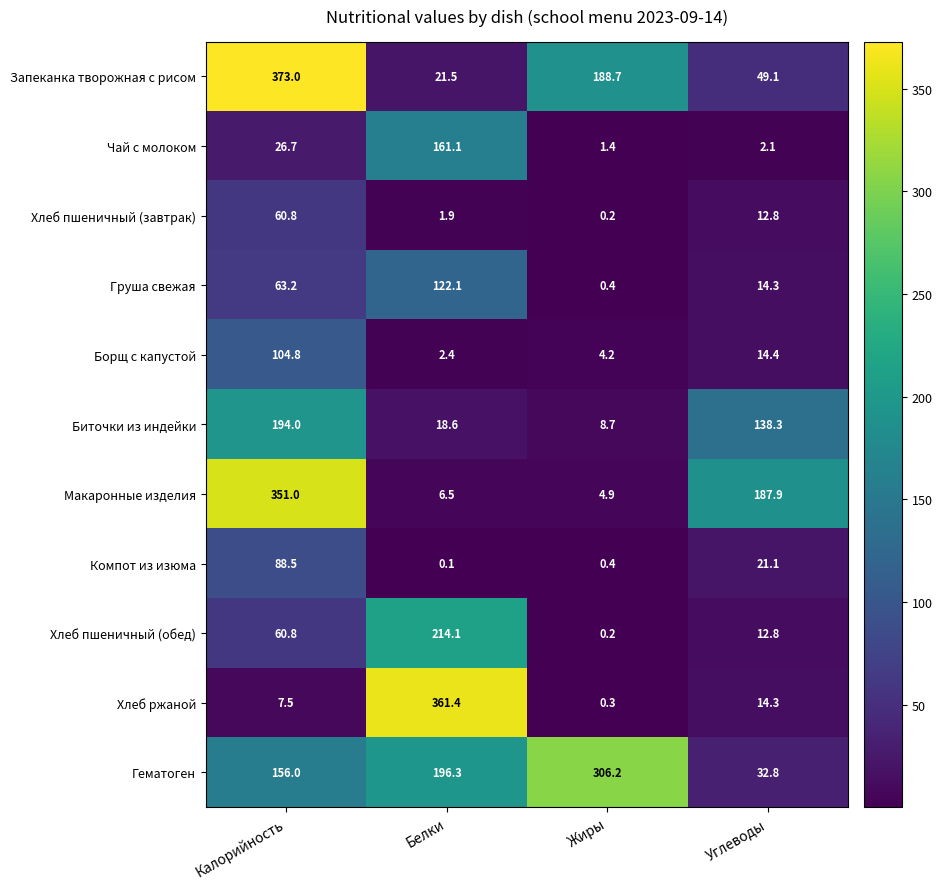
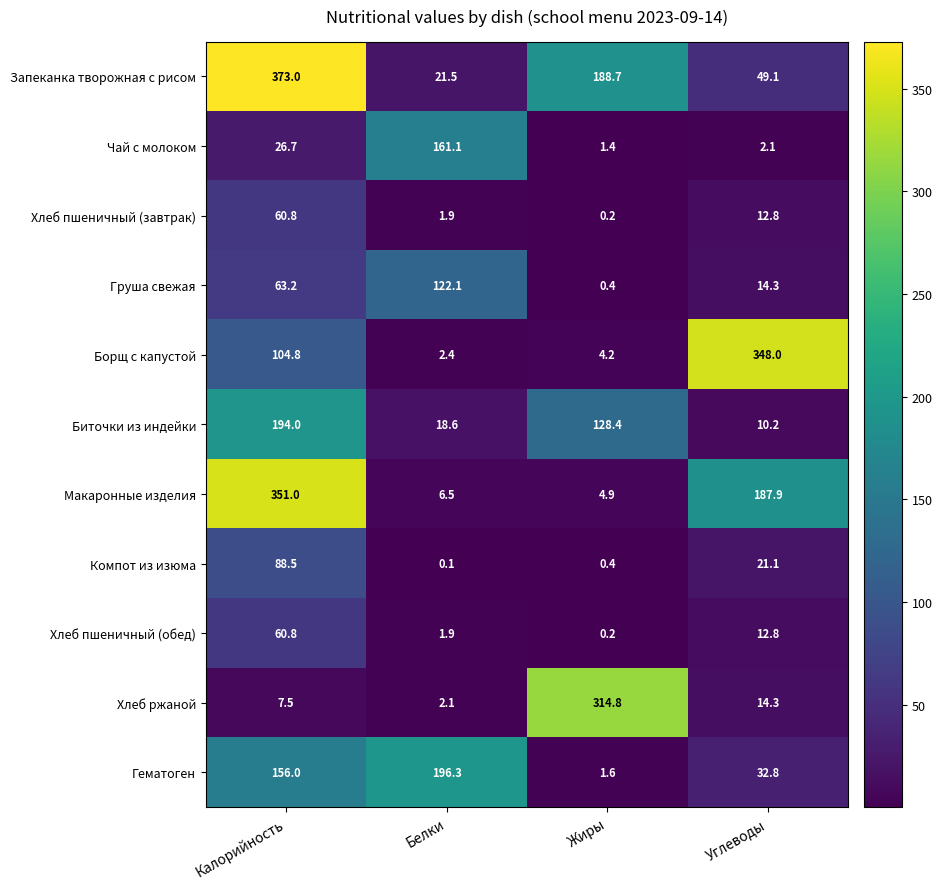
  {
    "Запеканка творожная с рисом": {
      "Калорийность": 373.0,
      "Белки": 21.5,
      "Жиры": 188.7,
      "Углеводы": 49.1
    },
    "Чай с молоком": {
      "Калорийность": 26.7,
      "Белки": 161.1,
      "Жиры": 1.4,
      "Углеводы": 2.1
    },
    "Хлеб пшеничный (завтрак)": {
      "Калорийность": 60.8,
      "Белки": 1.9,
      "Жиры": 0.2,
      "Углеводы": 12.8
    },
    "Груша свежая": {
      "Калорийность": 63.2,
      "Белки": 122.1,
      "Жиры": 0.4,
      "Углеводы": 14.3
    },
    "Борщ с капустой": {
      "Калорийность": 104.8,
      "Белки": 2.4,
      "Жиры": 4.2,
-     "Углеводы": 14.4
+     "Углеводы": 348.0
    },
    "Биточки из индейки": {
      "Калорийность": 194.0,
      "Белки": 18.6,
-     "Жиры": 8.7,
-     "Углеводы": 138.3
+     "Жиры": 128.4,
+     "Углеводы": 10.2
    },
    "Макаронные изделия": {
      "Калорийность": 351.0,
      "Белки": 6.5,
      "Жиры": 4.9,
      "Углеводы": 187.9
    },
    "Компот из изюма": {
      "Калорийность": 88.5,
      "Белки": 0.1,
      "Жиры": 0.4,
      "Углеводы": 21.1
    },
    "Хлеб пшеничный (обед)": {
      "Калорийность": 60.8,
-     "Белки": 214.1,
+     "Белки": 1.9,
      "Жиры": 0.2,
      "Углеводы": 12.8
    },
    "Хлеб ржаной": {
      "Калорийность": 7.5,
-     "Белки": 361.4,
-     "Жиры": 0.3,
+     "Белки": 2.1,
+     "Жиры": 314.8,
      "Углеводы": 14.3
    },
    "Гематоген": {
      "Калорийность": 156.0,
      "Белки": 196.3,
-     "Жиры": 306.2,
+     "Жиры": 1.6,
      "Углеводы": 32.8
    }
  }
